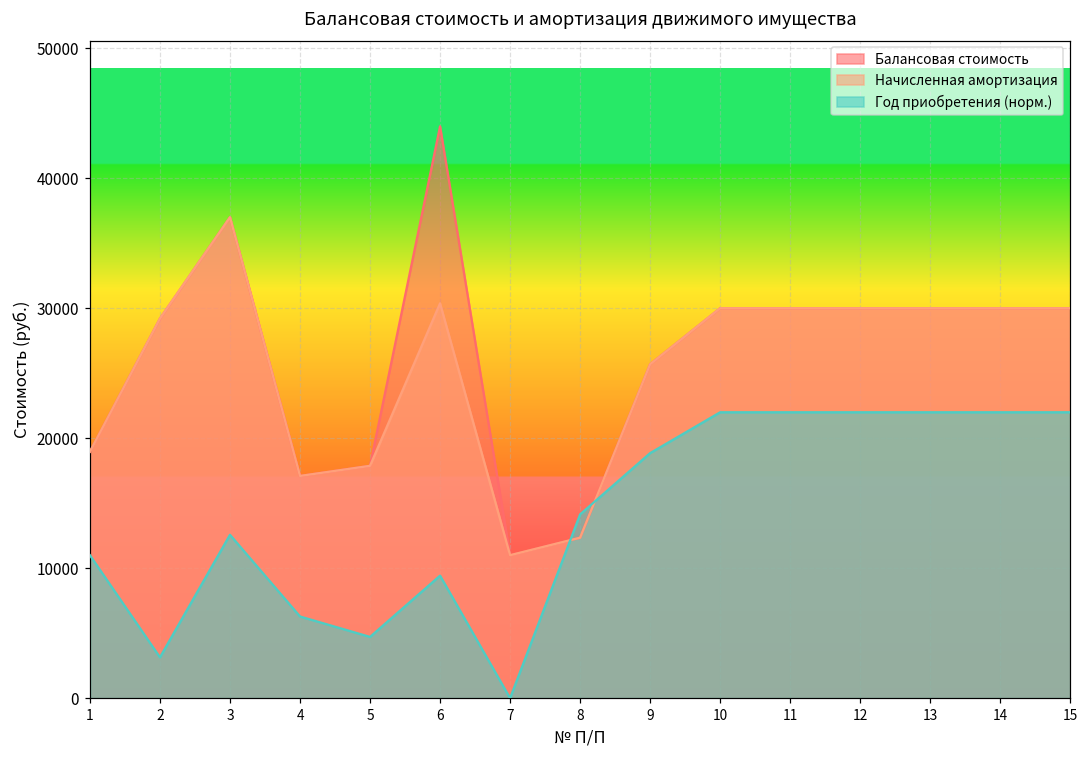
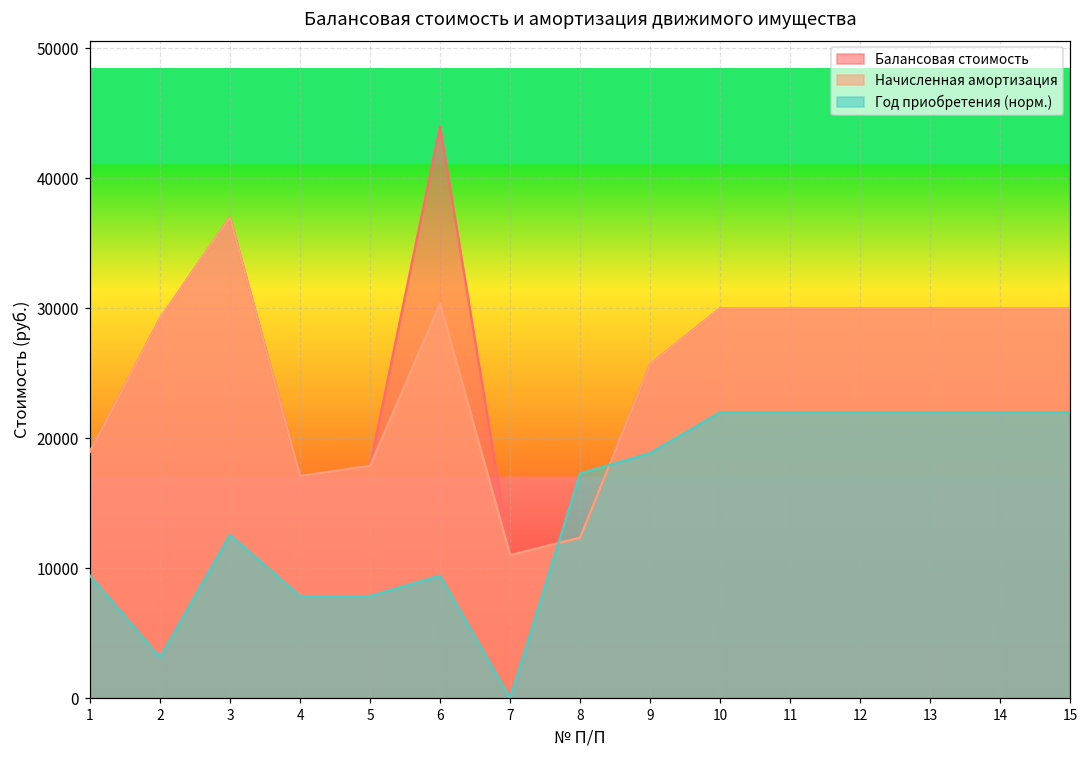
  {
    "Год приобретения (норм.)": {
-     "1": 11000,
+     "1": 9400,
      "2": 3100,
      "3": 12600,
-     "4": 6300,
-     "5": 4700,
+     "4": 7900,
+     "5": 7900,
      "6": 9400,
      "7": 0,
-     "8": 14100,
+     "8": 17300,
      "9": 18900,
      "10": 22000,
      "11": 22000,
      "12": 22000,
      "13": 22000,
      "14": 22000,
      "15": 22000
    }
  }
